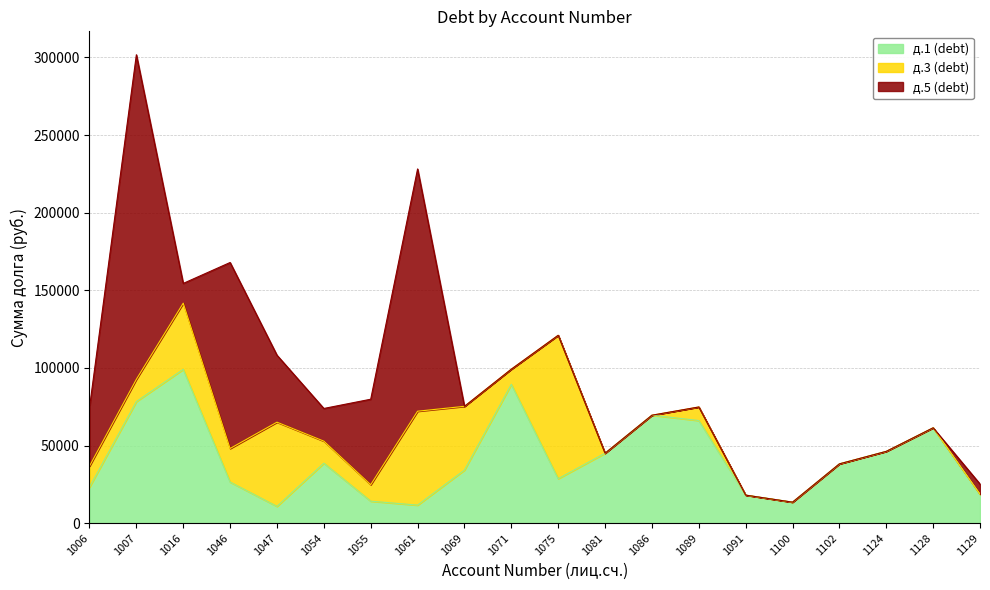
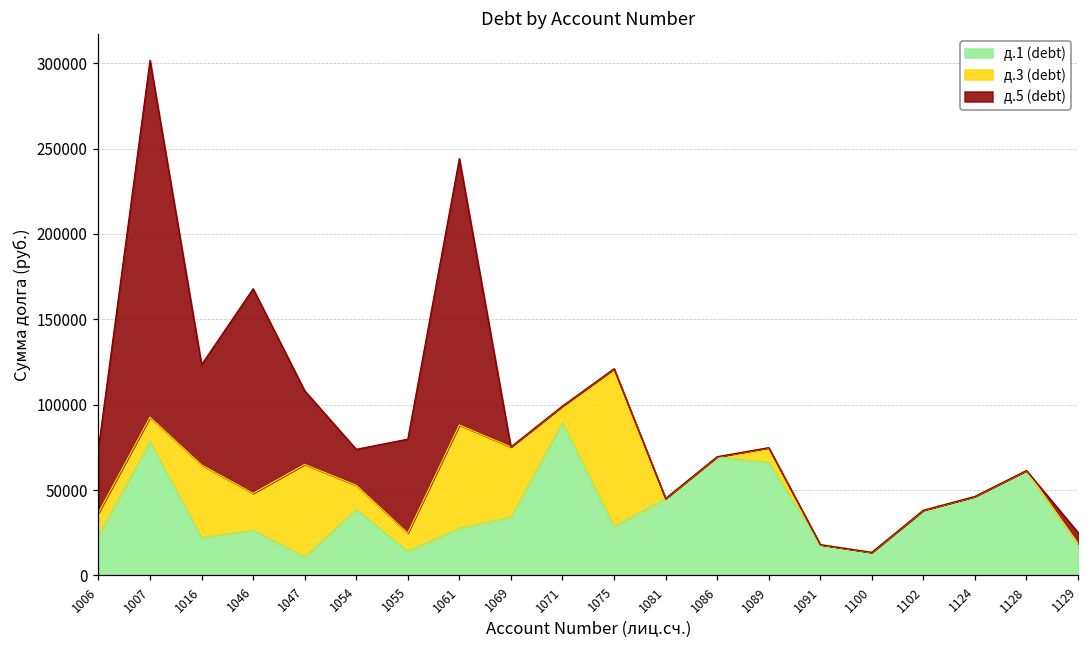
  {
    "д.1 (debt)": {
      "1006": 23000,
      "1007": 78000,
-     "1016": 99000,
+     "1016": 22000,
      "1046": 26000,
      "1047": 11000,
      "1054": 39000,
      "1055": 14000,
-     "1061": 12000,
+     "1061": 28000,
      "1069": 34000,
      "1071": 89000,
      "1075": 29000,
      "1089": 66000
    },
    "д.3 (debt)": {
      "1006": 14000,
      "1007": 14000,
      "1016": 43000,
      "1046": 22000,
      "1047": 54000,
      "1054": 14000,
      "1055": 11000,
      "1061": 60000
    },
    "д.5 (debt)": {
      "1006": 38000,
      "1007": 209000,
-     "1016": 13000,
+     "1016": 59000,
      "1046": 120000,
      "1047": 43000,
      "1054": 21000,
      "1055": 55000,
      "1061": 156000,
      "1129": 7000
    }
  }
